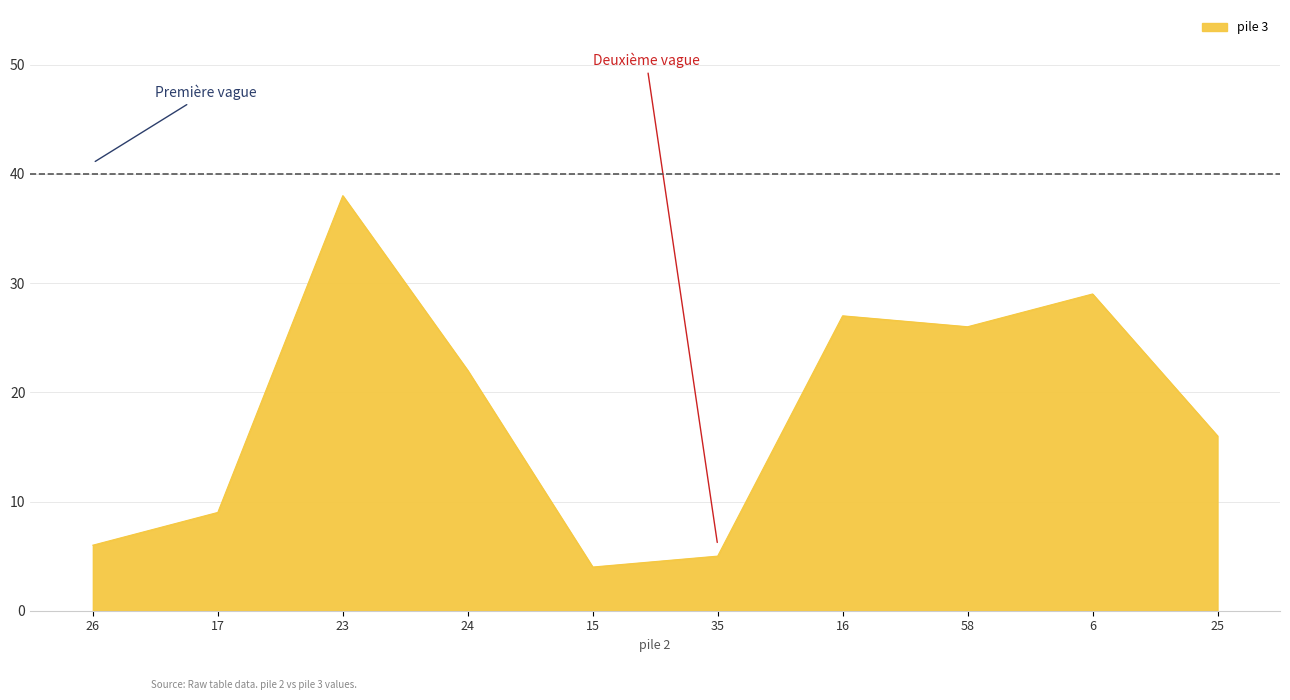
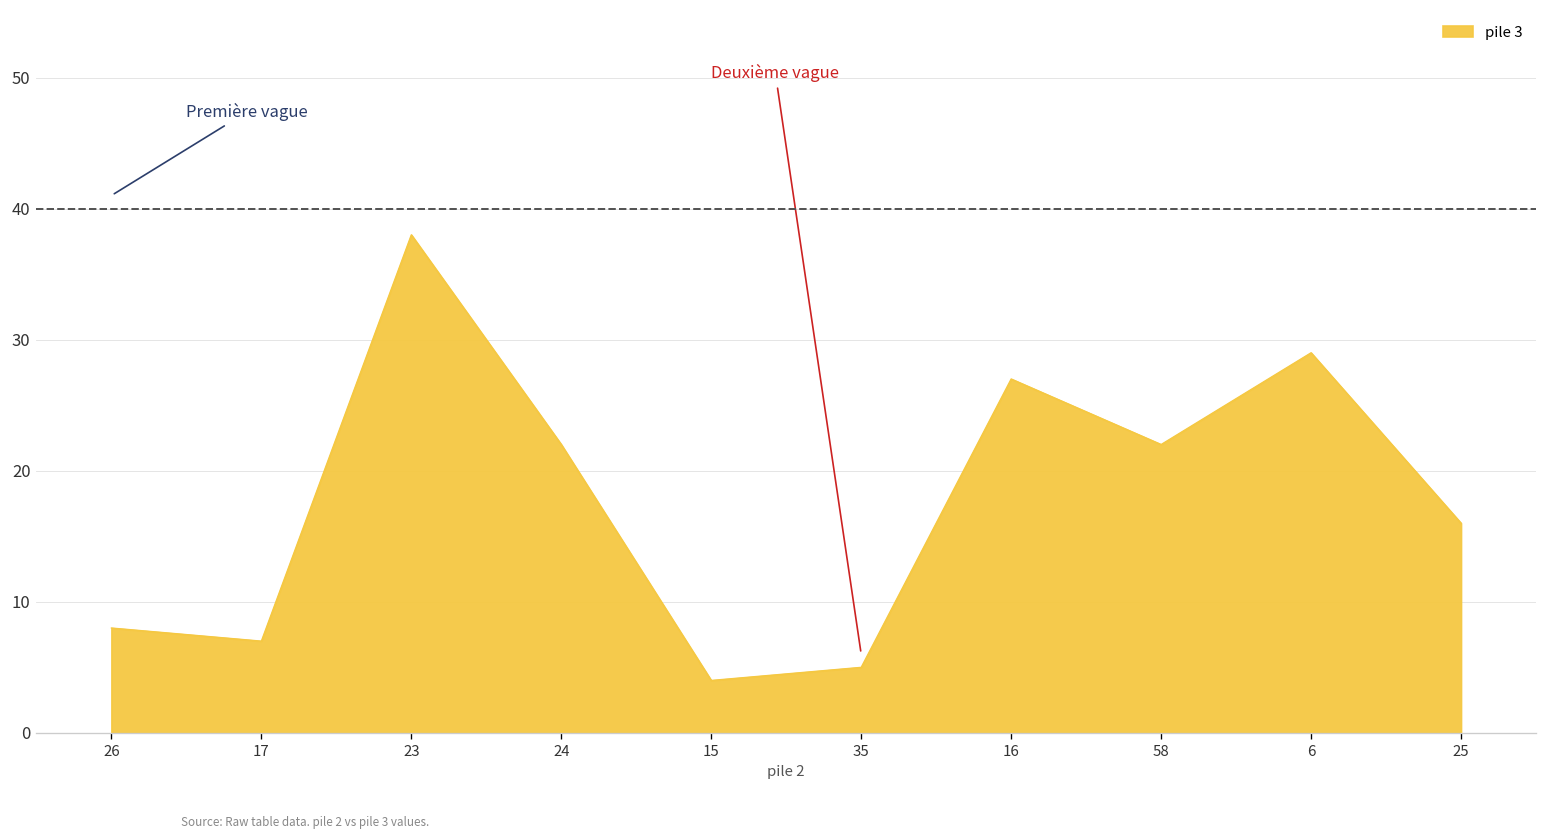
  {
-   "26": 6,
-   "17": 9,
+   "26": 8,
+   "17": 7,
    "23": 38,
    "24": 22,
    "15": 4,
    "35": 5,
    "16": 27,
-   "58": 26,
+   "58": 22,
    "6": 29,
    "25": 16
  }
